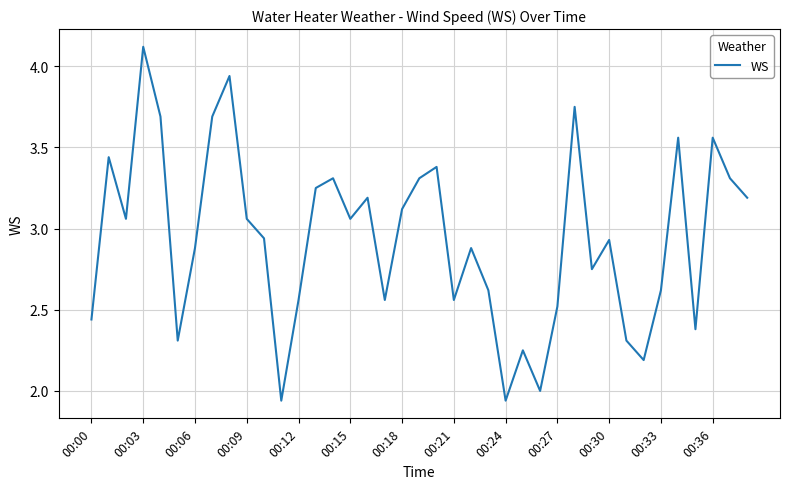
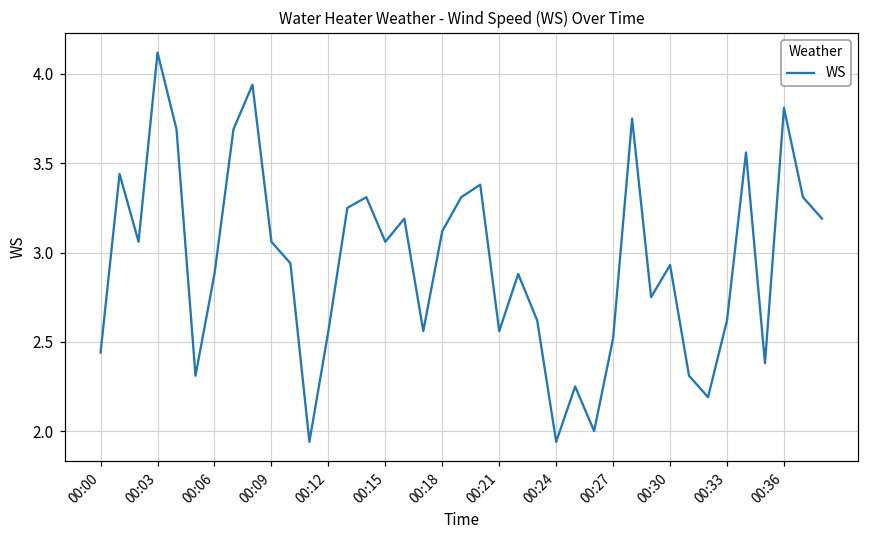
  {
    "00:00": 2.44,
    "00:03": 4.12,
    "00:06": 2.88,
    "00:09": 3.06,
    "00:12": 2.56,
    "00:15": 3.06,
    "00:18": 3.12,
    "00:21": 2.56,
    "00:24": 1.94,
    "00:27": 2.52,
    "00:30": 2.93,
    "00:33": 2.62,
-   "00:36": 3.56
+   "00:36": 3.81
  }
